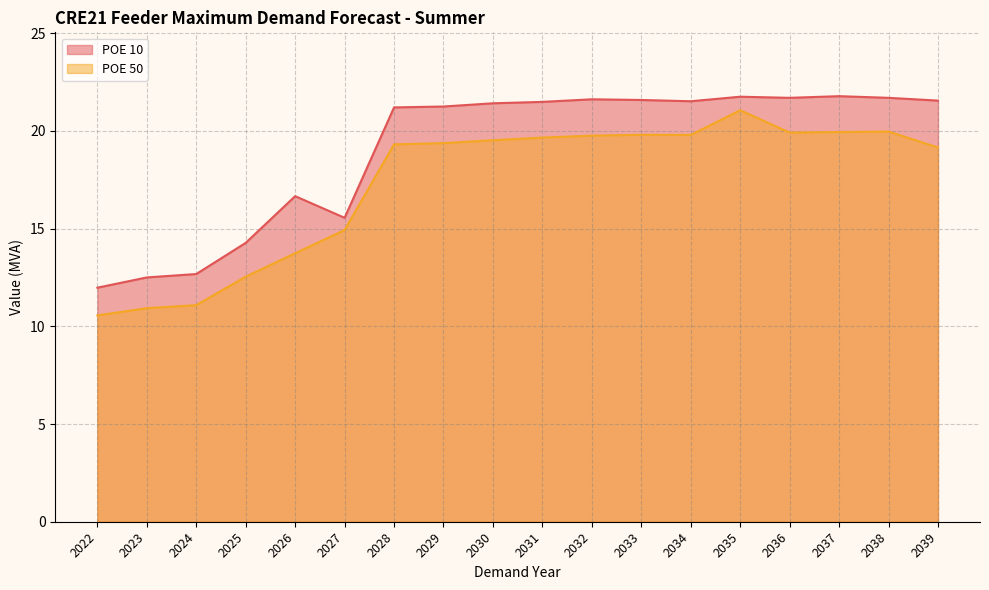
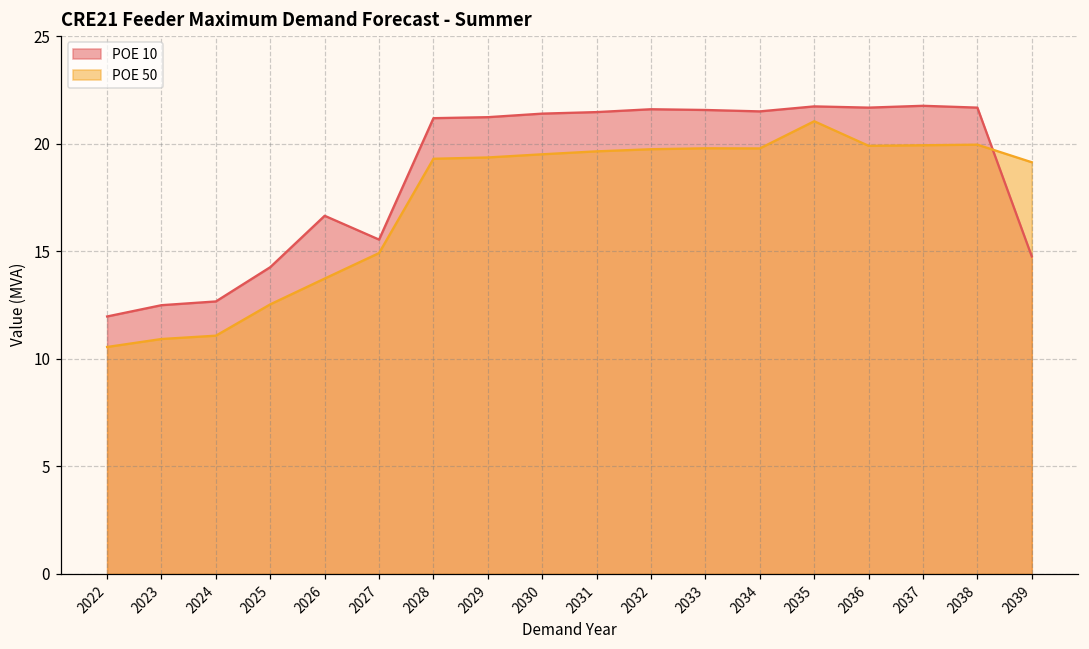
  {
    "POE 10": {
      "2022": 12.0,
      "2023": 12.5,
      "2024": 12.7,
      "2025": 14.3,
      "2026": 16.7,
      "2027": 15.5,
      "2028": 21.2,
      "2029": 21.2,
      "2030": 21.4,
      "2031": 21.5,
      "2032": 21.6,
      "2033": 21.6,
      "2034": 21.5,
      "2035": 21.7,
      "2036": 21.7,
      "2037": 21.8,
      "2038": 21.7,
-     "2039": 21.5
+     "2039": 14.8
    },
    "POE 50": {
      "2022": 10.6,
      "2023": 10.9,
      "2024": 11.1,
      "2025": 12.5,
      "2026": 13.7,
      "2027": 14.9,
      "2028": 19.3,
      "2029": 19.4,
      "2030": 19.5,
      "2031": 19.7,
      "2032": 19.8,
      "2033": 19.8,
      "2034": 19.8,
      "2035": 21.1,
      "2036": 19.9,
      "2037": 19.9,
      "2038": 20.0,
      "2039": 19.1
    }
  }
